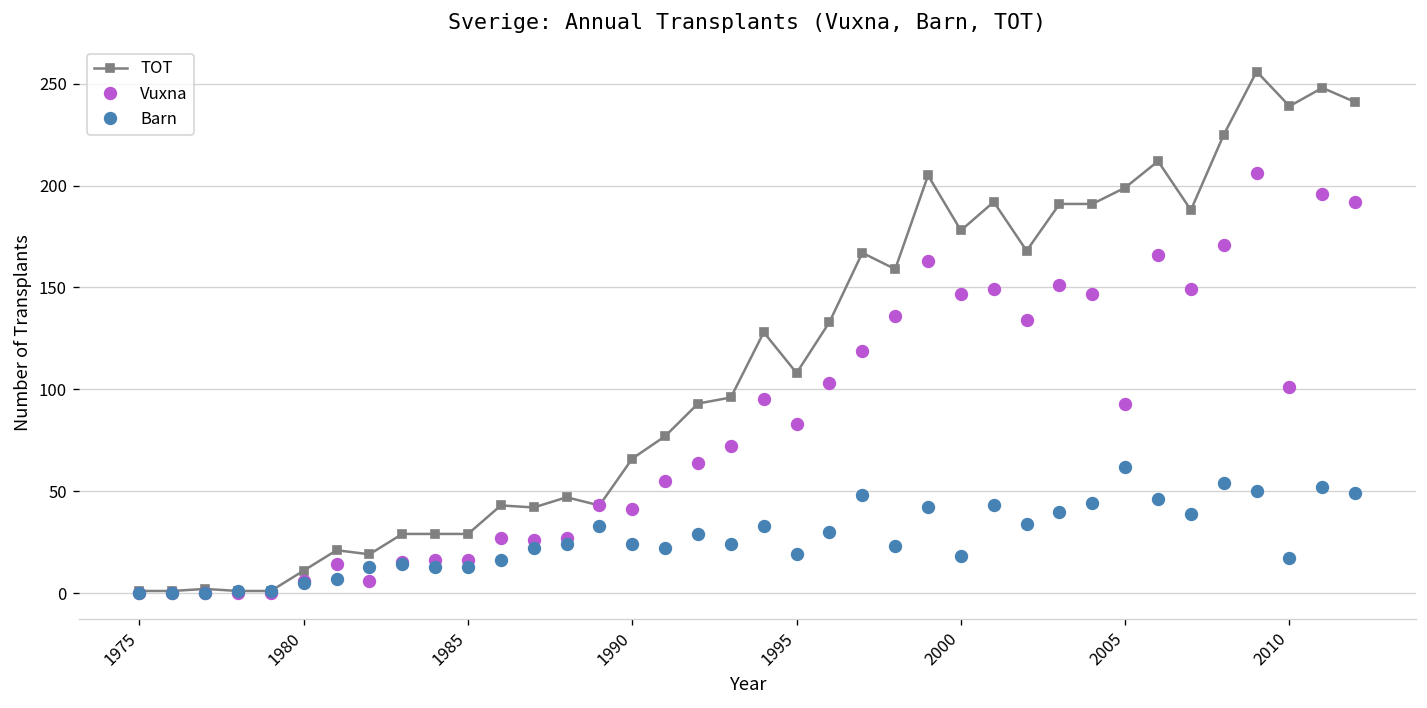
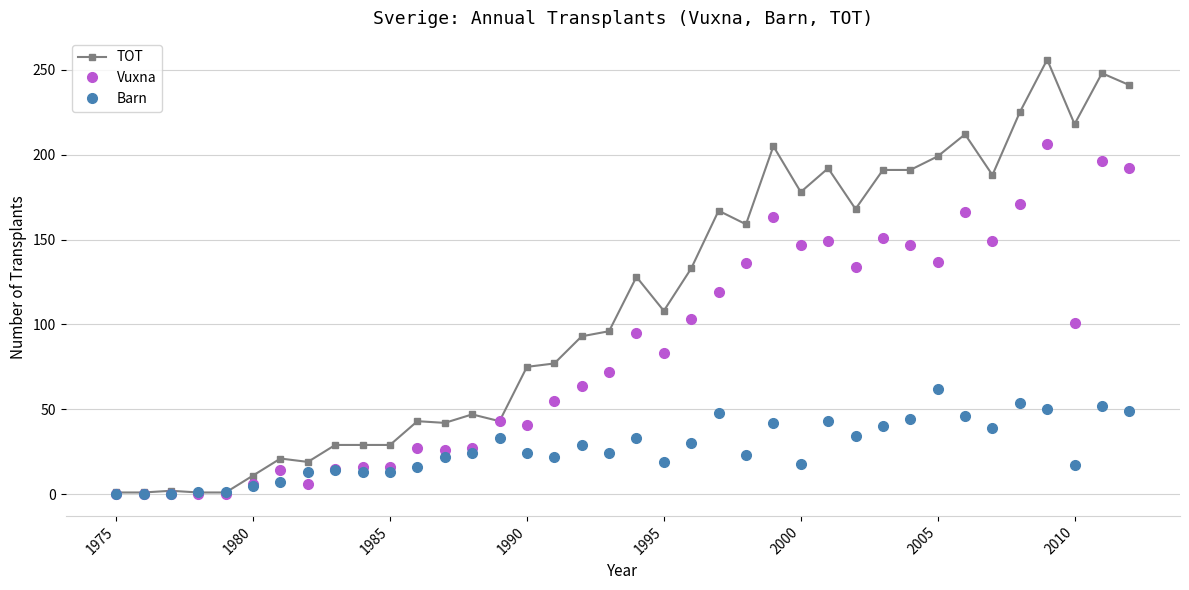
  {
    "TOT": {
      "1980": 11,
      "1985": 29,
-     "1990": 66,
+     "1990": 75,
      "1995": 108,
      "2000": 178,
      "2005": 199,
-     "2010": 239
+     "2010": 218
    },
    "Vuxna": {
      "1985": 16,
      "1990": 41,
      "1995": 83,
      "2000": 147,
-     "2005": 93,
+     "2005": 137,
      "2010": 101
    },
    "Barn": {
      "1985": 13,
      "1990": 24,
      "1995": 19,
      "2000": 18,
      "2005": 62,
      "2010": 17
    }
  }
